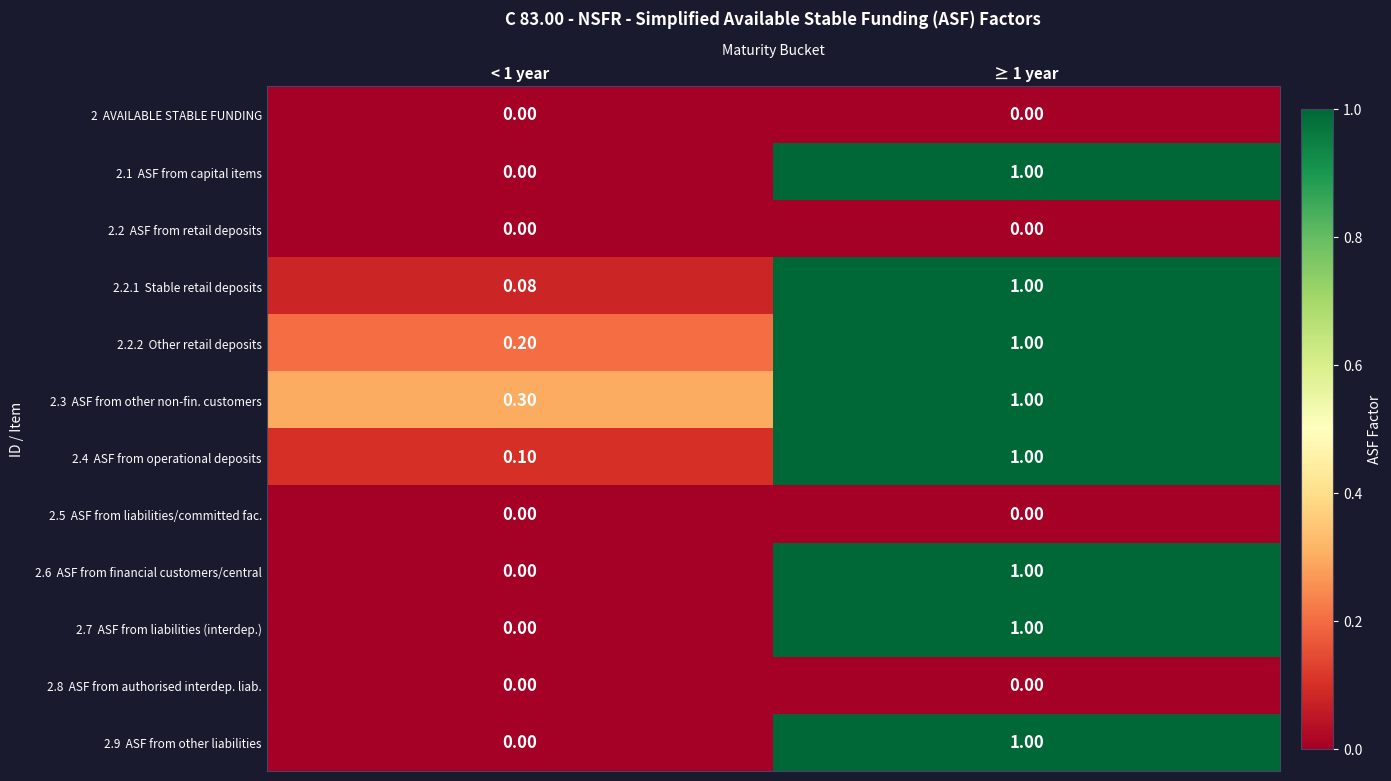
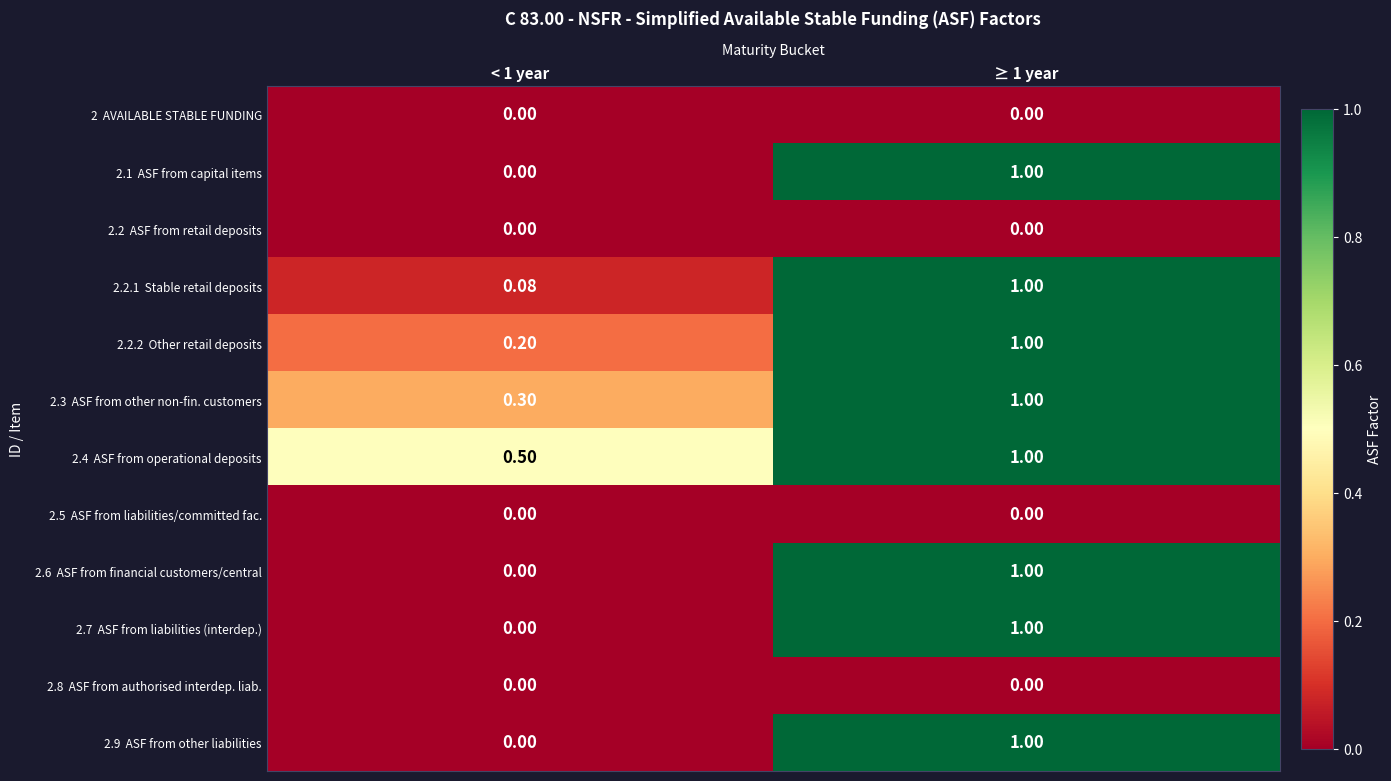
  {
    "2 AVAILABLE STABLE FUNDING": {
      "< 1 year": 0.00,
      "≥ 1 year": 0.00
    },
    "2.1 ASF from capital items": {
      "< 1 year": 0.00,
      "≥ 1 year": 1.00
    },
    "2.2 ASF from retail deposits": {
      "< 1 year": 0.00,
      "≥ 1 year": 0.00
    },
    "2.2.1 Stable retail deposits": {
      "< 1 year": 0.08,
      "≥ 1 year": 1.00
    },
    "2.2.2 Other retail deposits": {
      "< 1 year": 0.20,
      "≥ 1 year": 1.00
    },
    "2.3 ASF from other non-fin. customers": {
      "< 1 year": 0.30,
      "≥ 1 year": 1.00
    },
    "2.4 ASF from operational deposits": {
-     "< 1 year": 0.10,
+     "< 1 year": 0.50,
      "≥ 1 year": 1.00
    },
    "2.5 ASF from liabilities/committed fac.": {
      "< 1 year": 0.00,
      "≥ 1 year": 0.00
    },
    "2.6 ASF from financial customers/central": {
      "< 1 year": 0.00,
      "≥ 1 year": 1.00
    },
    "2.7 ASF from liabilities (interdep.)": {
      "< 1 year": 0.00,
      "≥ 1 year": 1.00
    },
    "2.8 ASF from authorised interdep. liab.": {
      "< 1 year": 0.00,
      "≥ 1 year": 0.00
    },
    "2.9 ASF from other liabilities": {
      "< 1 year": 0.00,
      "≥ 1 year": 1.00
    }
  }
